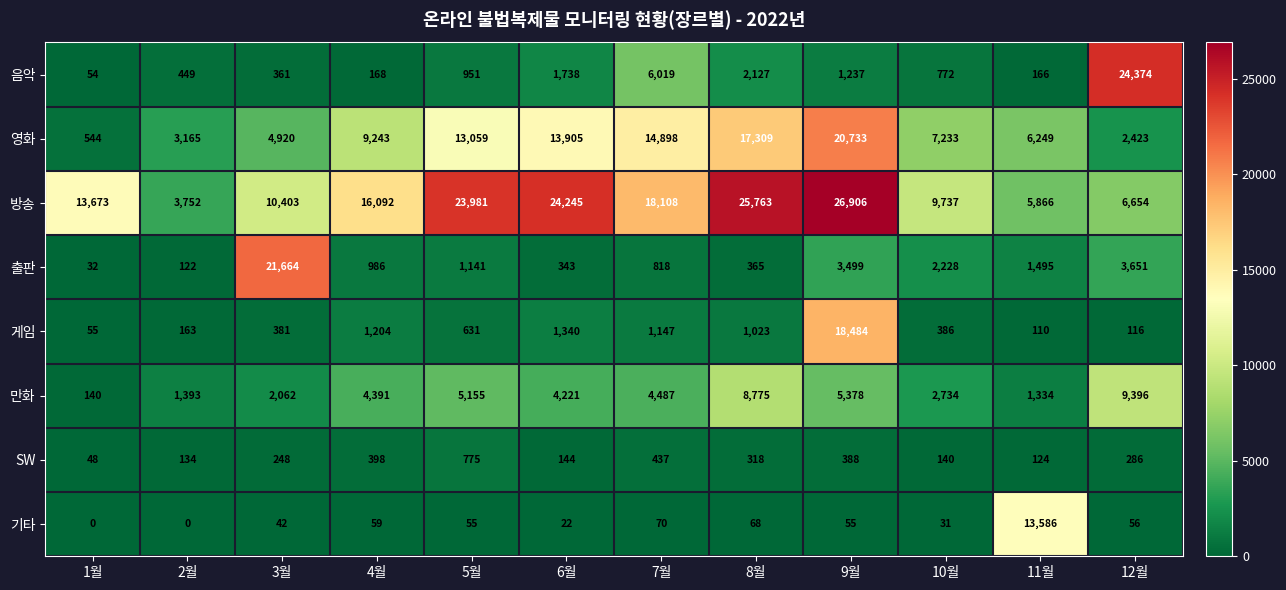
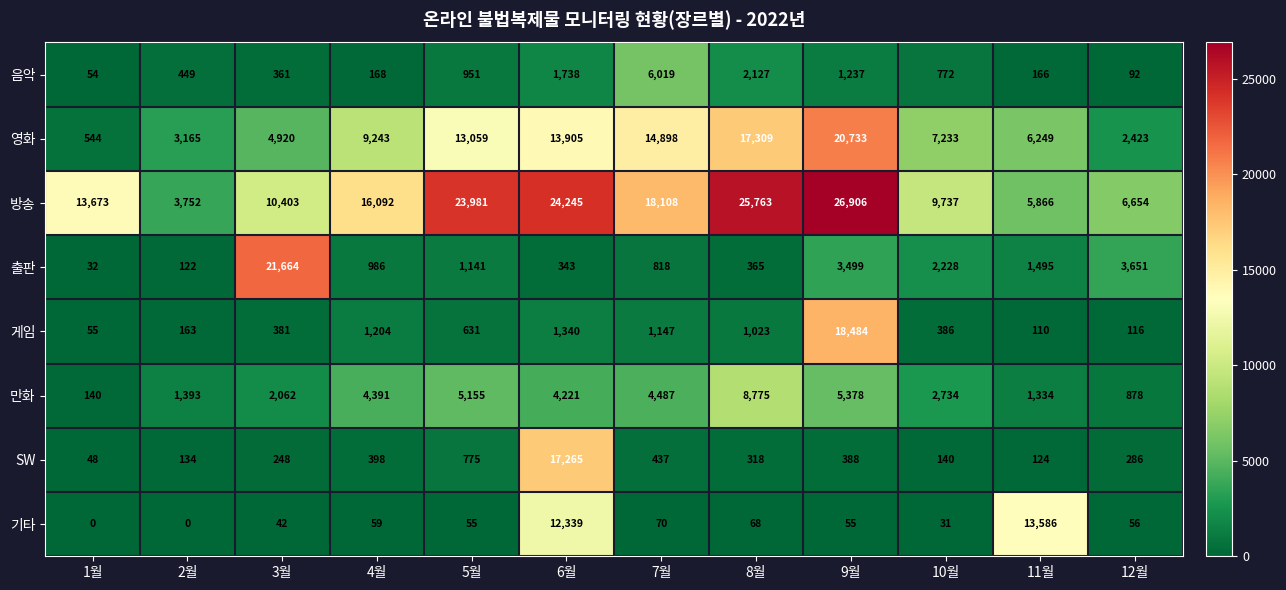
  {
    "음악": {
      "1월": "54",
      "2월": "449",
      "3월": "361",
      "4월": "168",
      "5월": "951",
      "6월": "1,738",
      "7월": "6,019",
      "8월": "2,127",
      "9월": "1,237",
      "10월": "772",
      "11월": "166",
-     "12월": "24,374"
+     "12월": "92"
    },
    "영화": {
      "1월": "544",
      "2월": "3,165",
      "3월": "4,920",
      "4월": "9,243",
      "5월": "13,059",
      "6월": "13,905",
      "7월": "14,898",
      "8월": "17,309",
      "9월": "20,733",
      "10월": "7,233",
      "11월": "6,249",
      "12월": "2,423"
    },
    "방송": {
      "1월": "13,673",
      "2월": "3,752",
      "3월": "10,403",
      "4월": "16,092",
      "5월": "23,981",
      "6월": "24,245",
      "7월": "18,108",
      "8월": "25,763",
      "9월": "26,906",
      "10월": "9,737",
      "11월": "5,866",
      "12월": "6,654"
    },
    "출판": {
      "1월": "32",
      "2월": "122",
      "3월": "21,664",
      "4월": "986",
      "5월": "1,141",
      "6월": "343",
      "7월": "818",
      "8월": "365",
      "9월": "3,499",
      "10월": "2,228",
      "11월": "1,495",
      "12월": "3,651"
    },
    "게임": {
      "1월": "55",
      "2월": "163",
      "3월": "381",
      "4월": "1,204",
      "5월": "631",
      "6월": "1,340",
      "7월": "1,147",
      "8월": "1,023",
      "9월": "18,484",
      "10월": "386",
      "11월": "110",
      "12월": "116"
    },
    "만화": {
      "1월": "140",
      "2월": "1,393",
      "3월": "2,062",
      "4월": "4,391",
      "5월": "5,155",
      "6월": "4,221",
      "7월": "4,487",
      "8월": "8,775",
      "9월": "5,378",
      "10월": "2,734",
      "11월": "1,334",
-     "12월": "9,396"
+     "12월": "878"
    },
    "SW": {
      "1월": "48",
      "2월": "134",
      "3월": "248",
      "4월": "398",
      "5월": "775",
-     "6월": "144",
+     "6월": "17,265",
      "7월": "437",
      "8월": "318",
      "9월": "388",
      "10월": "140",
      "11월": "124",
      "12월": "286"
    },
    "기타": {
      "1월": "0",
      "2월": "0",
      "3월": "42",
      "4월": "59",
      "5월": "55",
-     "6월": "22",
+     "6월": "12,339",
      "7월": "70",
      "8월": "68",
      "9월": "55",
      "10월": "31",
      "11월": "13,586",
      "12월": "56"
    }
  }
